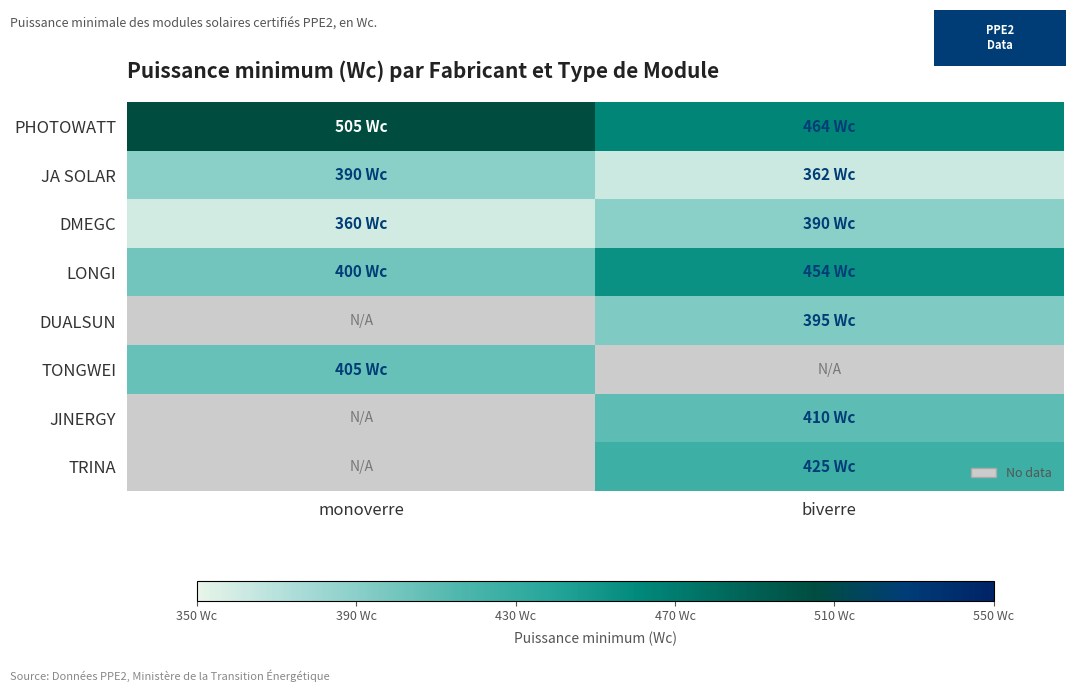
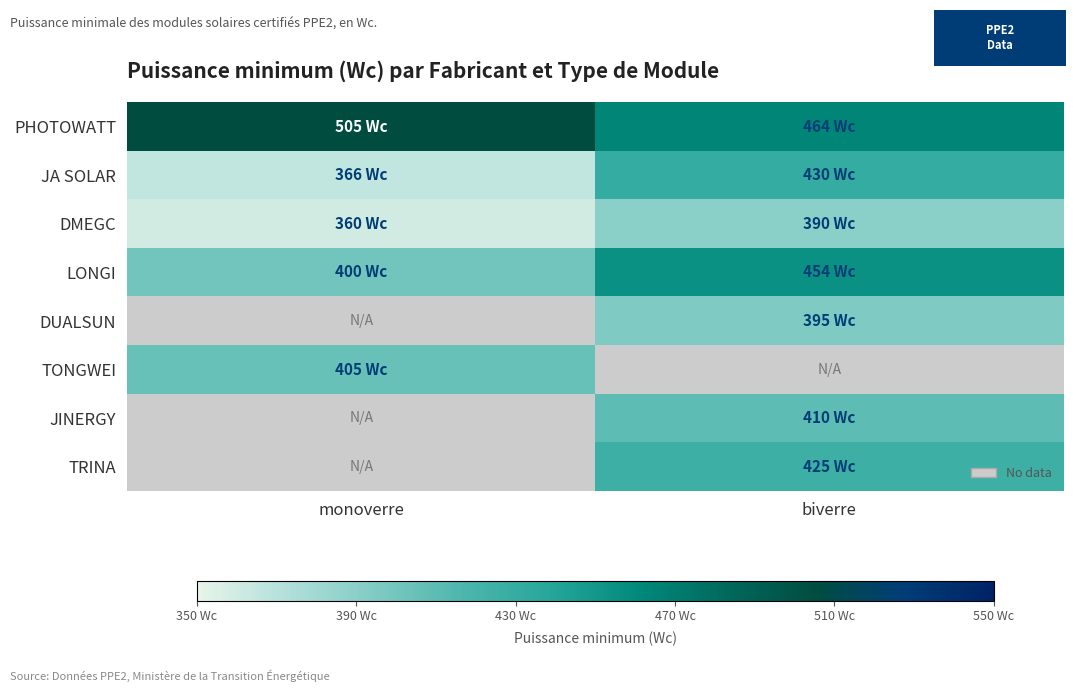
  {
    "PHOTOWATT": {
      "monoverre": 505,
      "biverre": 464
    },
    "JA SOLAR": {
-     "monoverre": 390,
-     "biverre": 362
+     "monoverre": 366,
+     "biverre": 430
    },
    "DMEGC": {
      "monoverre": 360,
      "biverre": 390
    },
    "LONGI": {
      "monoverre": 400,
      "biverre": 454
    },
    "DUALSUN": {
      "biverre": 395
    },
    "TONGWEI": {
      "monoverre": 405
    },
    "JINERGY": {
      "biverre": 410
    },
    "TRINA": {
      "biverre": 425
    }
  }
